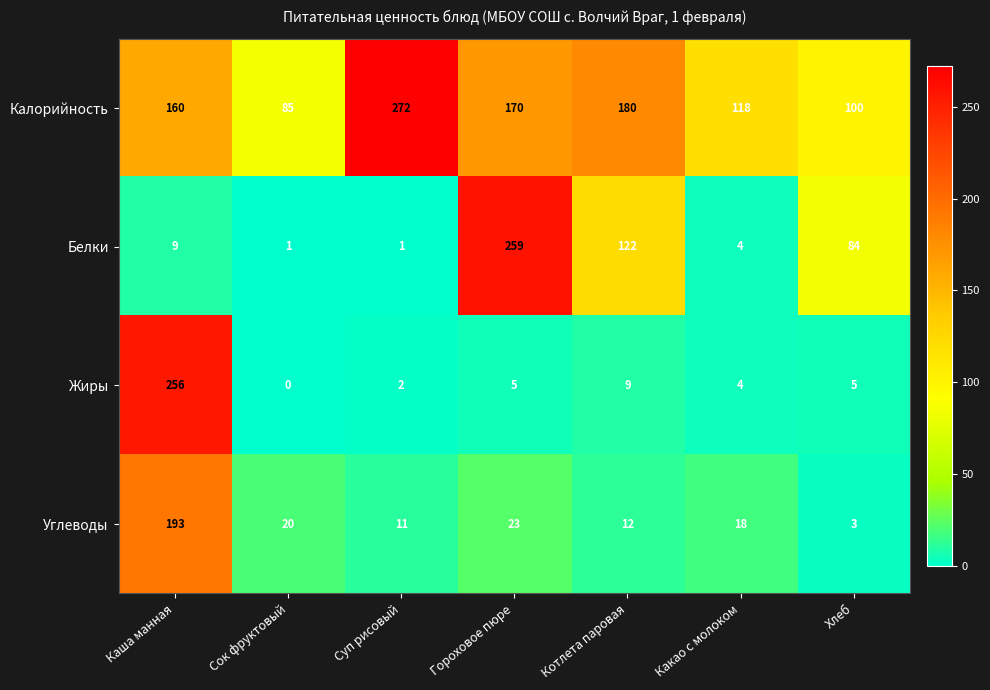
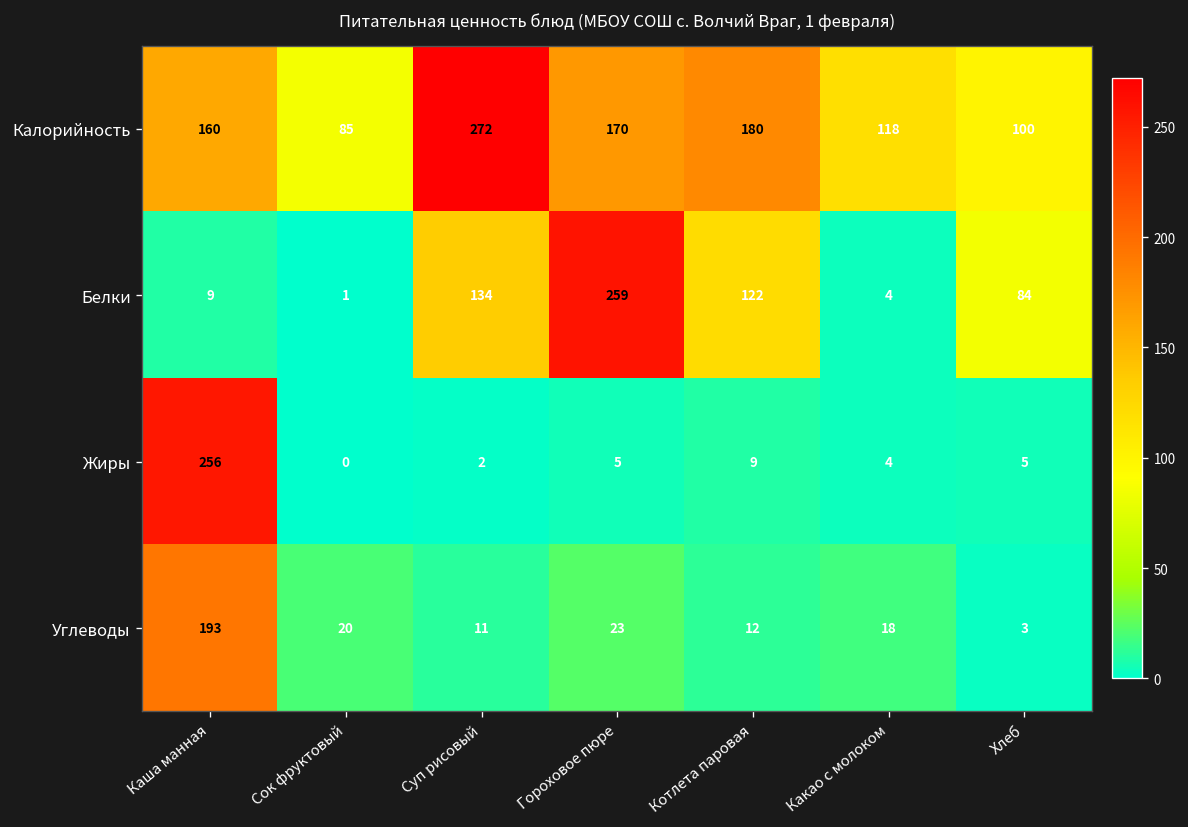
  {
    "Калорийность": {
      "Каша манная": 160,
      "Сок фруктовый": 85,
      "Суп рисовый": 272,
      "Гороховое пюре": 170,
      "Котлета паровая": 180,
      "Какао с молоком": 118,
      "Хлеб": 100
    },
    "Белки": {
      "Каша манная": 9,
      "Сок фруктовый": 1,
-     "Суп рисовый": 1,
+     "Суп рисовый": 134,
      "Гороховое пюре": 259,
      "Котлета паровая": 122,
      "Какао с молоком": 4,
      "Хлеб": 84
    },
    "Жиры": {
      "Каша манная": 256,
      "Сок фруктовый": 0,
      "Суп рисовый": 2,
      "Гороховое пюре": 5,
      "Котлета паровая": 9,
      "Какао с молоком": 4,
      "Хлеб": 5
    },
    "Углеводы": {
      "Каша манная": 193,
      "Сок фруктовый": 20,
      "Суп рисовый": 11,
      "Гороховое пюре": 23,
      "Котлета паровая": 12,
      "Какао с молоком": 18,
      "Хлеб": 3
    }
  }
